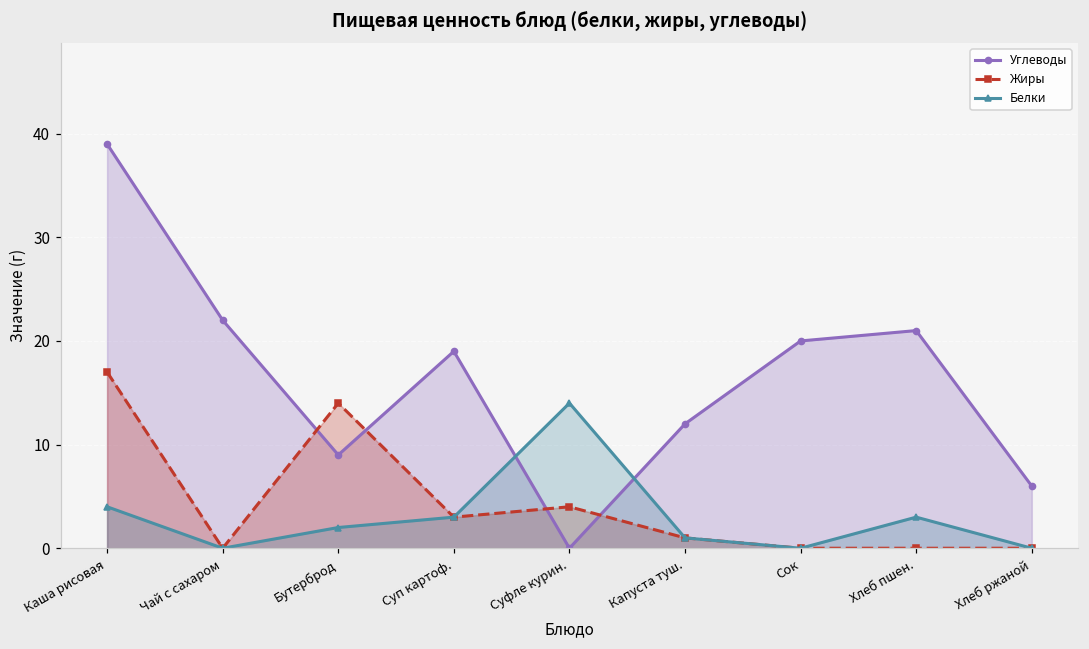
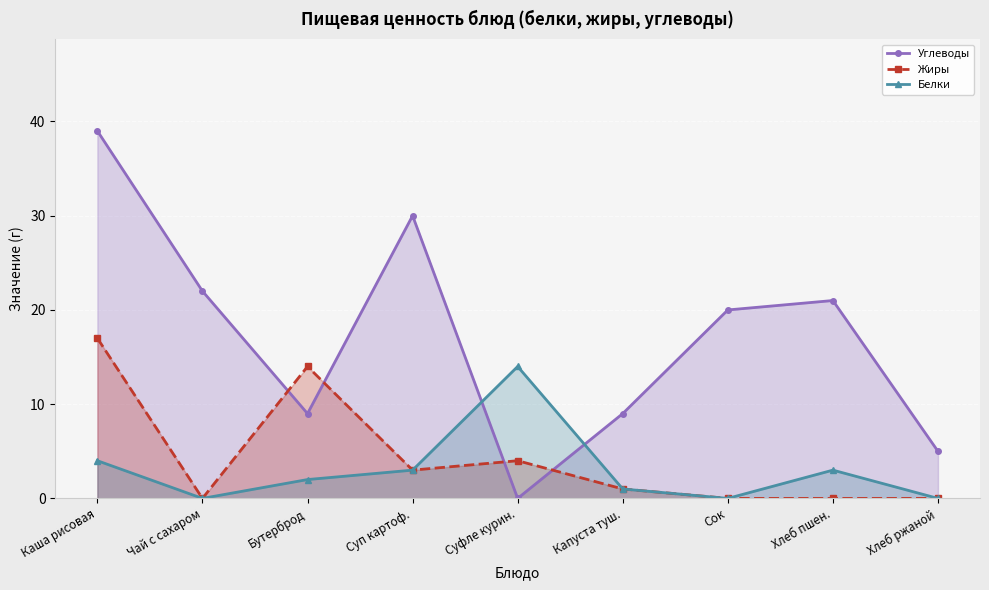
  {
    "Углеводы": {
      "Каша рисовая": 39,
      "Чай с сахаром": 22,
      "Бутерброд": 9,
-     "Суп картоф.": 19,
+     "Суп картоф.": 30,
      "Суфле курин.": 0,
-     "Капуста туш.": 12,
+     "Капуста туш.": 9,
      "Сок": 20,
      "Хлеб пшен.": 21,
-     "Хлеб ржаной": 6
+     "Хлеб ржаной": 5
    },
    "Жиры": {
      "Каша рисовая": 17,
      "Бутерброд": 14,
      "Суфле курин.": 4,
      "Хлеб пшен.": 0
    },
    "Белки": {
      "Каша рисовая": 4,
      "Бутерброд": 2,
      "Суфле курин.": 14,
      "Хлеб пшен.": 3
    }
  }
